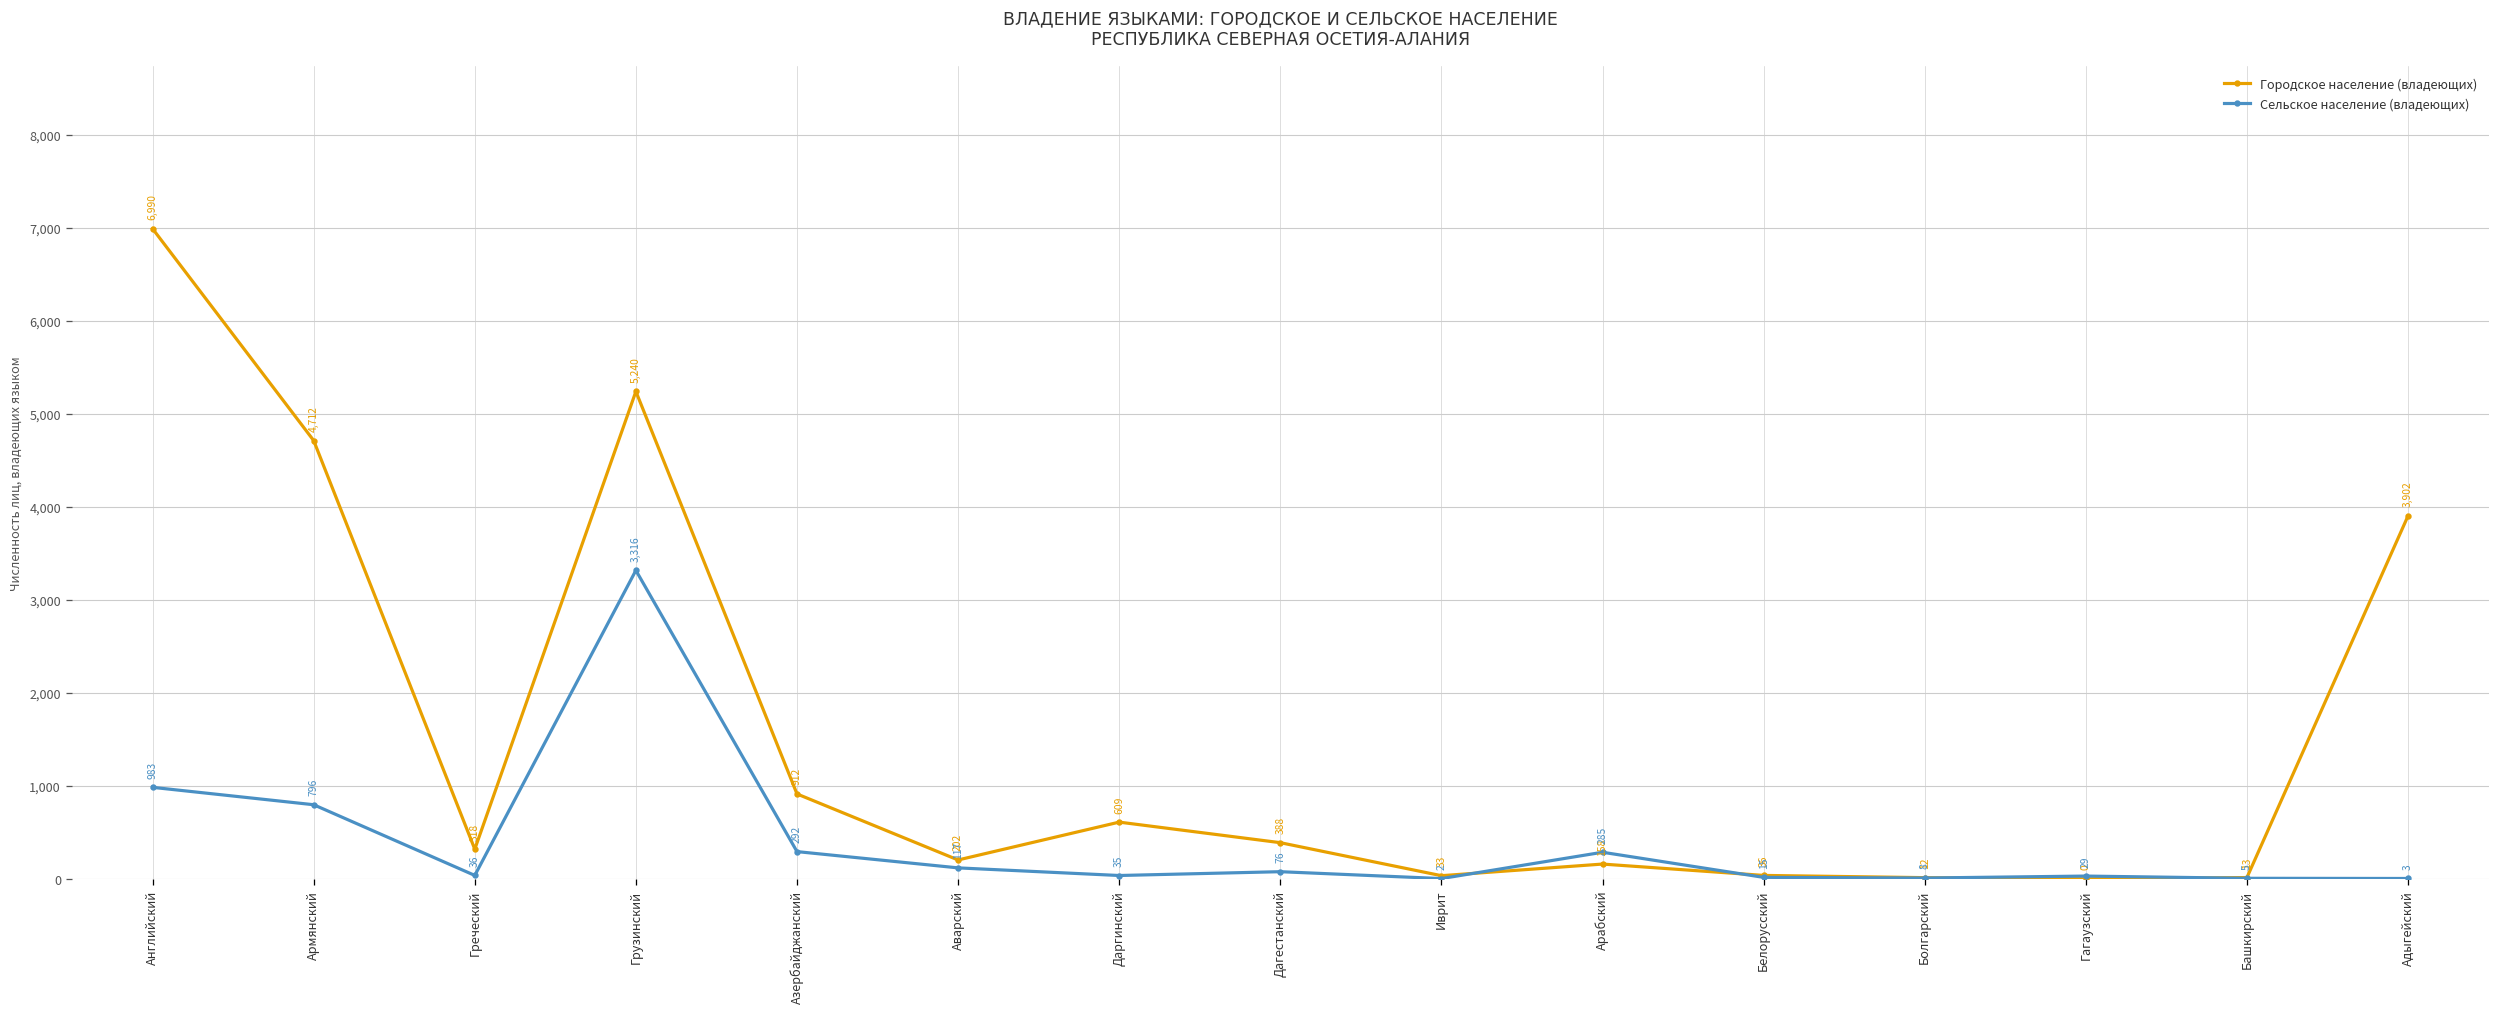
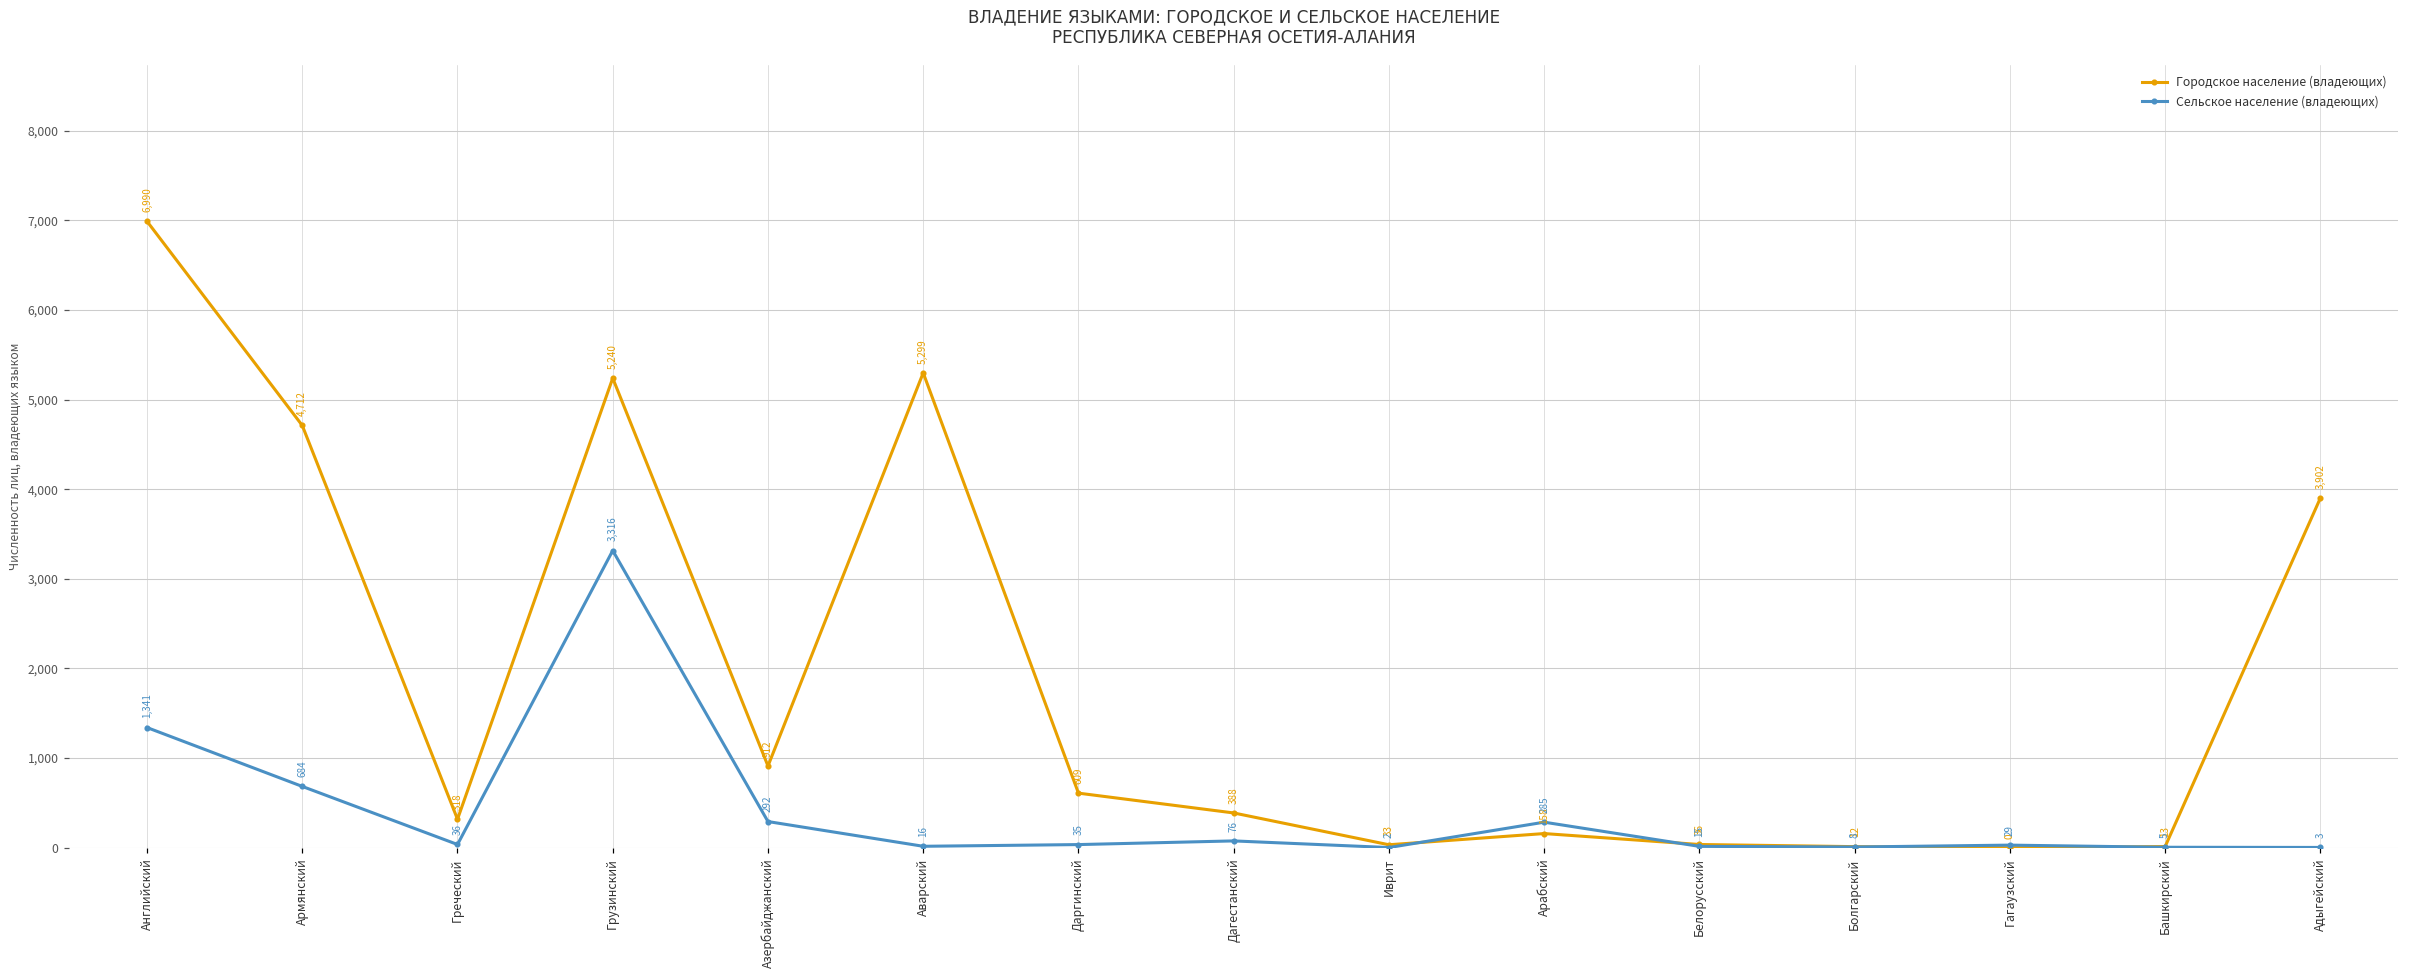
  {
    "Городское население (владеющих)": {
      "Английский": "6,990",
      "Армянский": "4,712",
      "Греческий": "318",
      "Грузинский": "5,240",
      "Азербайджанский": "912",
-     "Аварский": "202",
+     "Аварский": "5,299",
      "Даргинский": "609",
      "Дагестанский": "388",
      "Адыгейский": "3,902"
    },
    "Сельское население (владеющих)": {
-     "Английский": "983",
-     "Армянский": "796",
+     "Английский": "1,341",
+     "Армянский": "684",
      "Греческий": "36",
      "Грузинский": "3,316",
      "Азербайджанский": "292",
-     "Аварский": "117",
+     "Аварский": "16",
      "Даргинский": "35",
      "Дагестанский": "76",
      "Адыгейский": "3"
    }
  }
